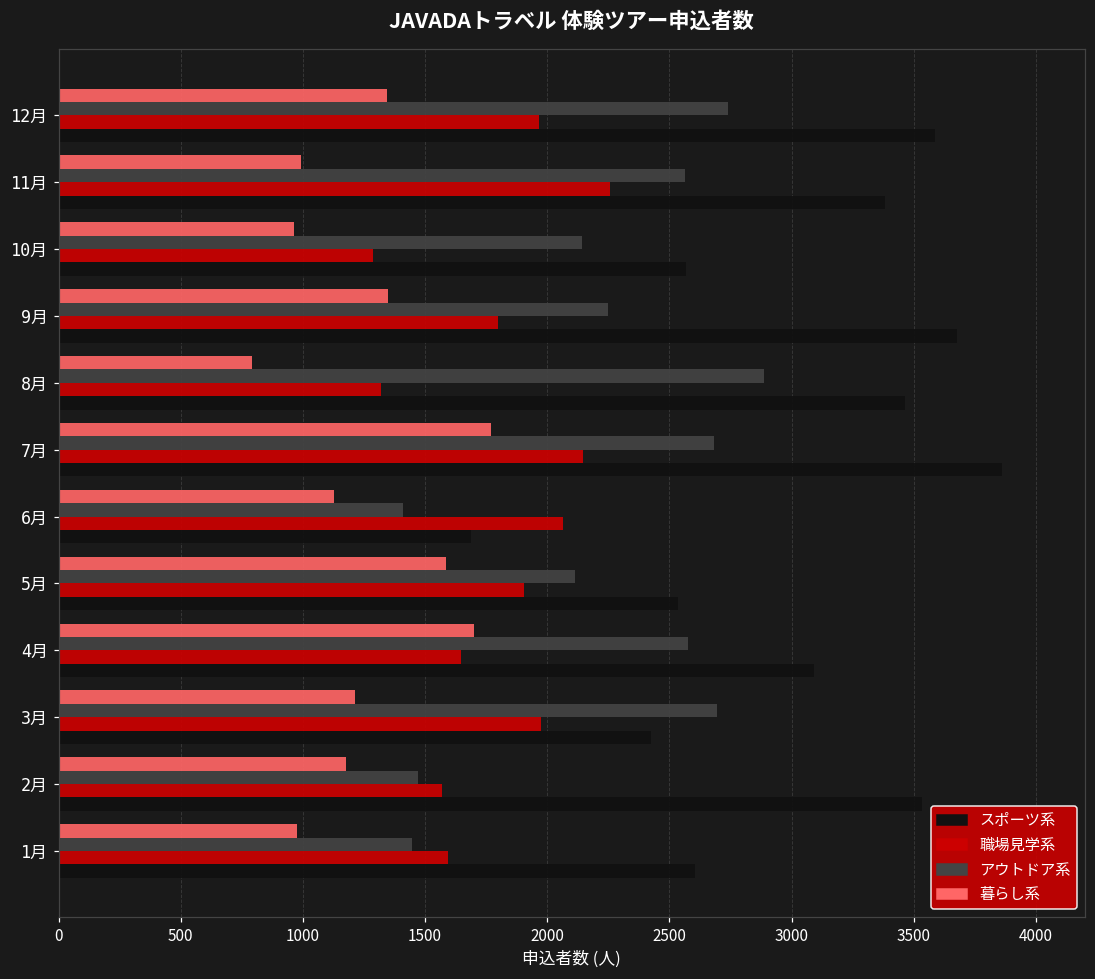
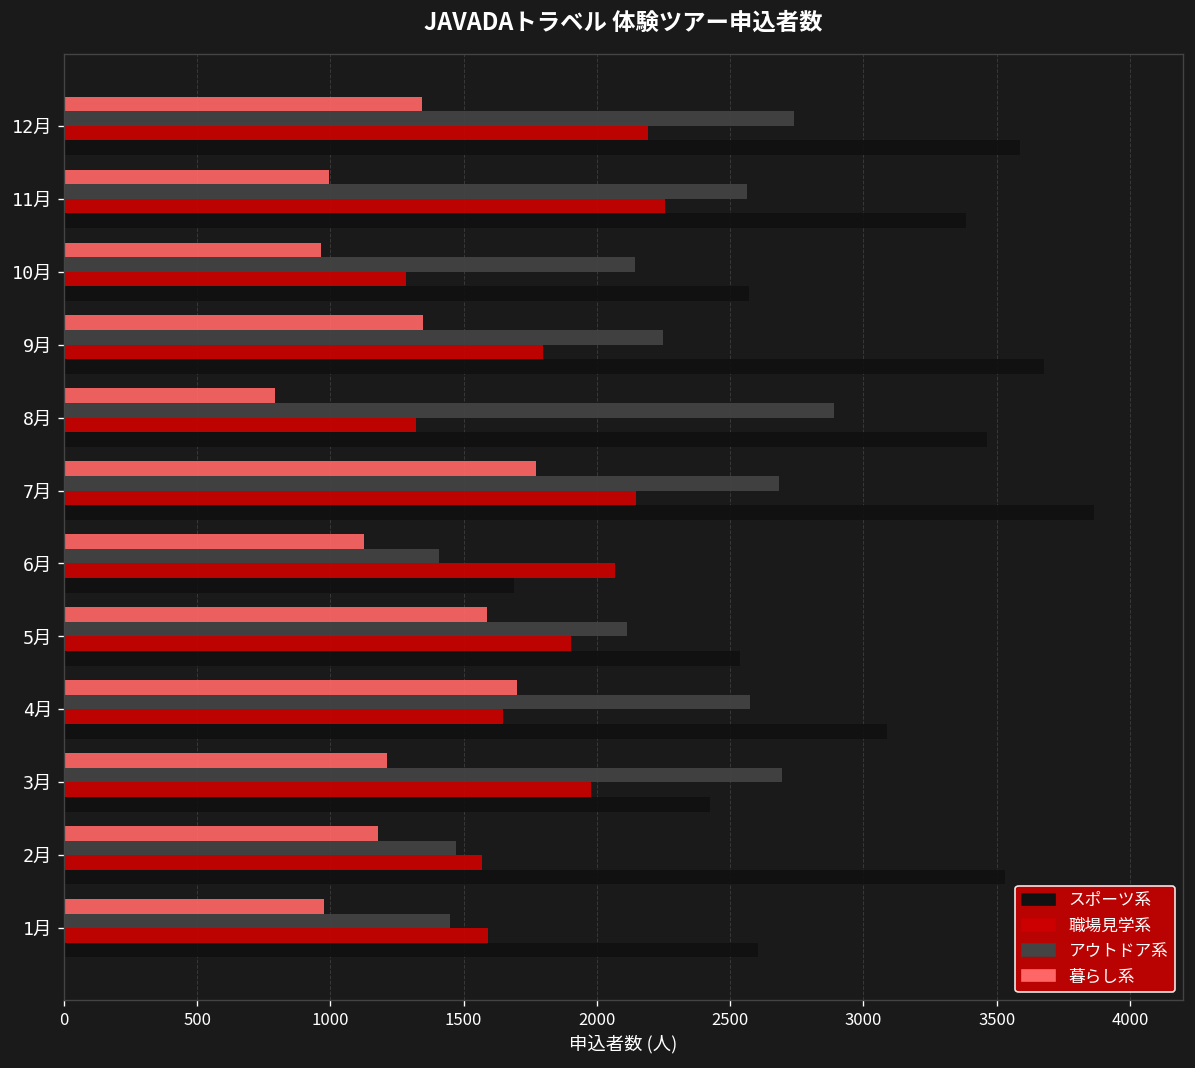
  {
    "スポーツ系": {
      "12月": 3590,
      "11月": 3380,
      "10月": 2570,
      "9月": 3680,
      "8月": 3470,
      "7月": 3860,
      "6月": 1690,
      "5月": 2540,
      "4月": 3090,
      "3月": 2430,
      "2月": 3530,
      "1月": 2610
    },
    "職場見学系": {
-     "12月": 1970,
+     "12月": 2190,
      "11月": 2260,
      "10月": 1290,
      "9月": 1800,
      "8月": 1320,
      "7月": 2150,
      "6月": 2070,
      "5月": 1900,
      "4月": 1650,
      "3月": 1980,
      "2月": 1570,
      "1月": 1590
    },
    "アウトドア系": {
      "12月": 2740,
      "11月": 2560,
      "10月": 2140,
      "9月": 2250,
      "8月": 2890,
      "7月": 2680,
      "6月": 1410,
      "5月": 2110,
      "4月": 2580,
      "3月": 2690,
      "2月": 1470,
      "1月": 1450
    },
    "暮らし系": {
      "12月": 1350,
      "11月": 990,
      "10月": 960,
      "9月": 1350,
      "8月": 790,
      "7月": 1770,
      "6月": 1130,
      "5月": 1590,
      "4月": 1700,
      "3月": 1210,
      "2月": 1180,
      "1月": 980
    }
  }
